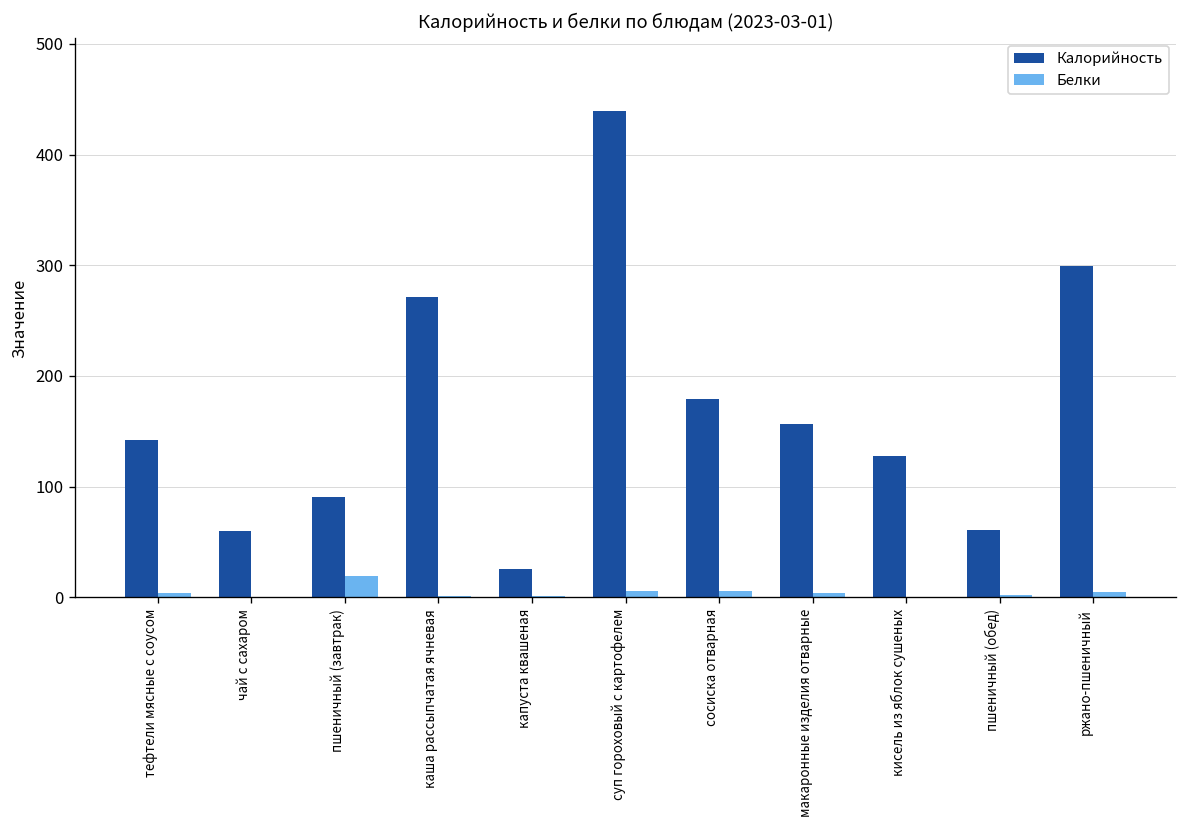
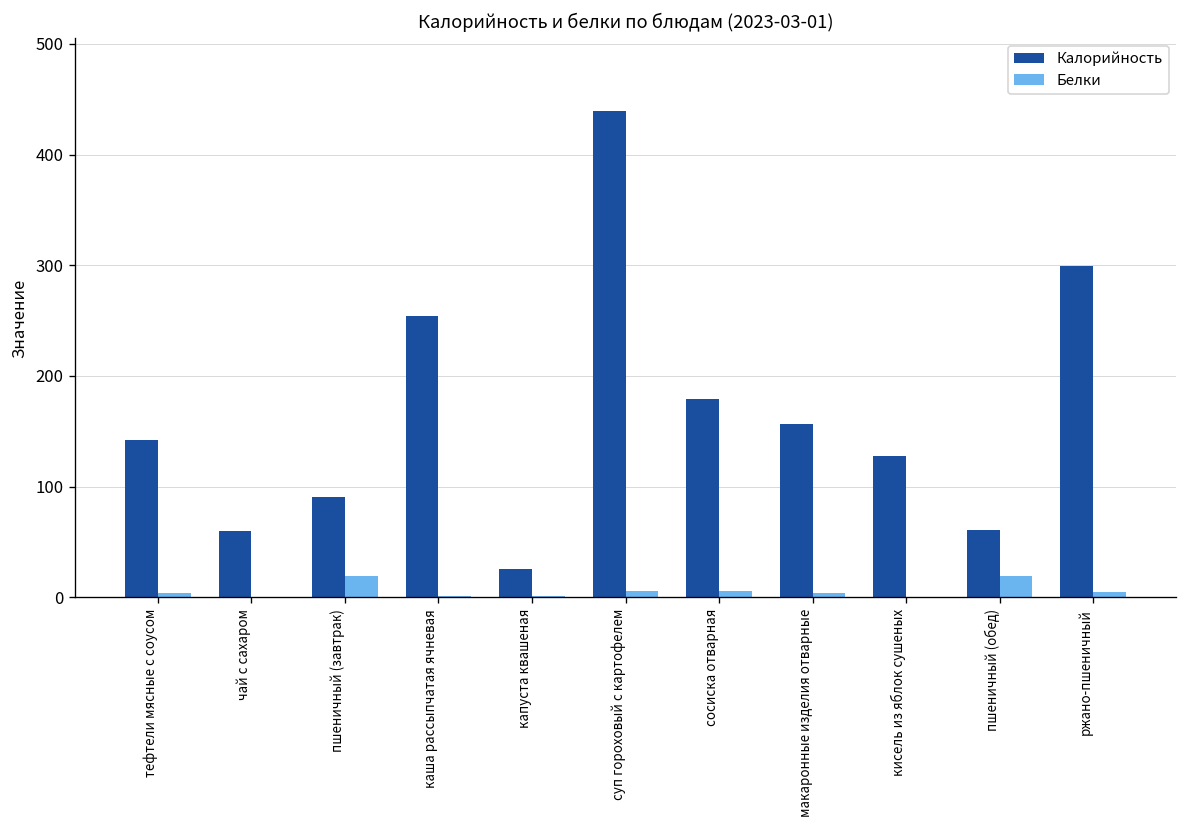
  {
    "Калорийность": {
      "тефтели мясные с соусом": 140,
      "чай с сахаром": 60,
      "пшеничный (завтрак)": 90,
-     "каша рассыпчатая ячневая": 270,
+     "каша рассыпчатая ячневая": 250,
      "капуста квашеная": 30,
      "суп гороховый с картофелем": 440,
      "сосиска отварная": 180,
      "макаронные изделия отварные": 160,
      "кисель из яблок сушеных": 130,
      "пшеничный (обед)": 60,
      "ржано-пшеничный": 300
    },
    "Белки": {
      "тефтели мясные с соусом": 0,
      "чай с сахаром": 0,
      "пшеничный (завтрак)": 20,
      "суп гороховый с картофелем": 10,
      "сосиска отварная": 10,
      "макаронные изделия отварные": 0,
      "кисель из яблок сушеных": 0,
-     "пшеничный (обед)": 0,
+     "пшеничный (обед)": 20,
      "ржано-пшеничный": 10
    }
  }
